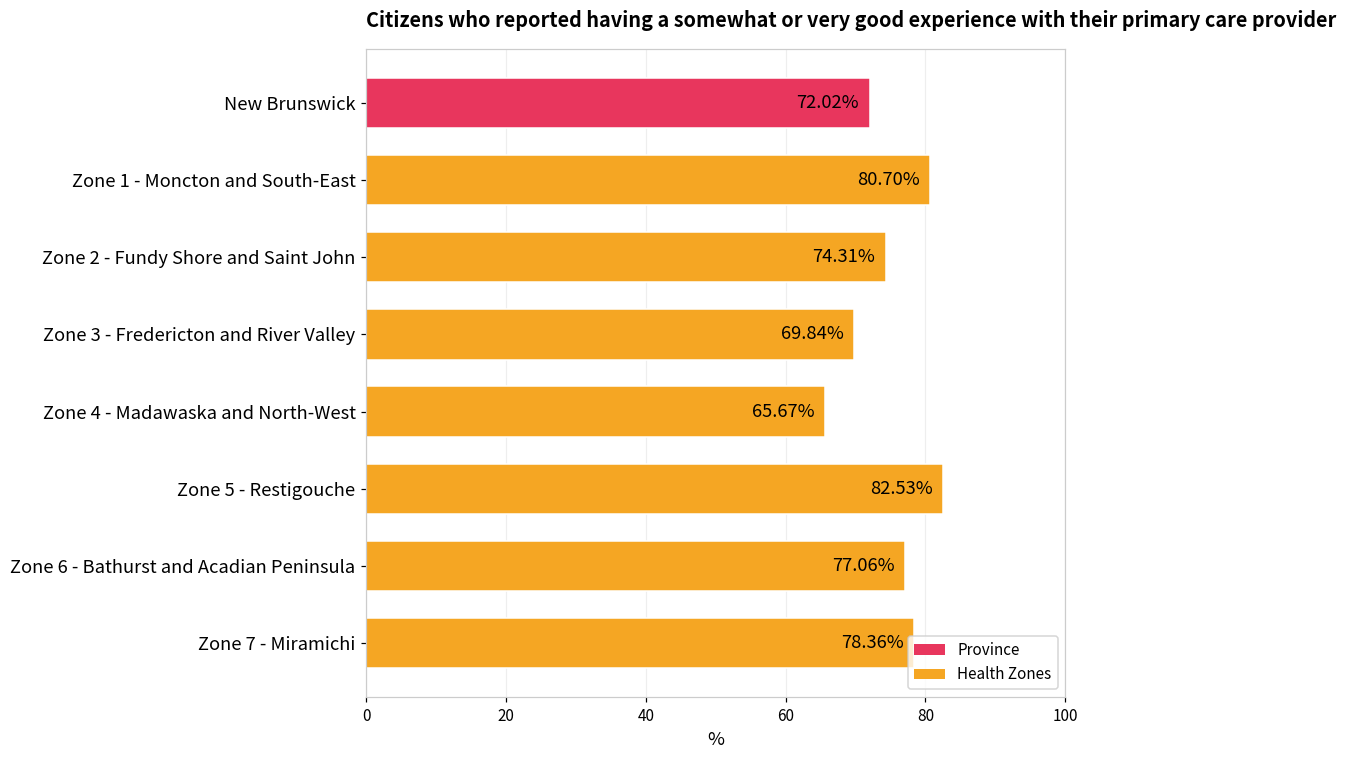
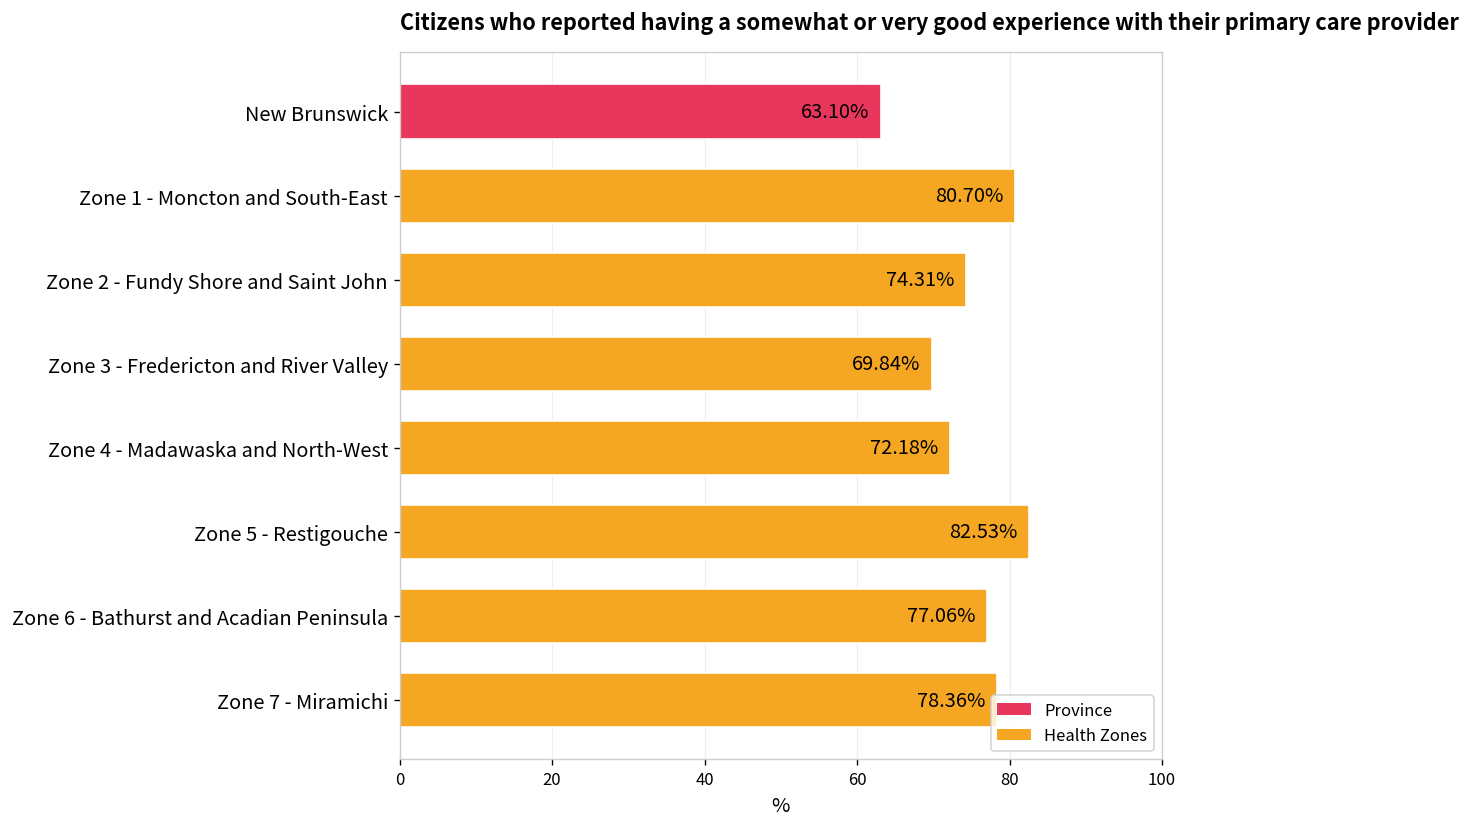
  {
-   "New Brunswick": "72.02%",
+   "New Brunswick": "63.10%",
    "Zone 1 - Moncton and South-East": "80.70%",
    "Zone 2 - Fundy Shore and Saint John": "74.31%",
    "Zone 3 - Fredericton and River Valley": "69.84%",
-   "Zone 4 - Madawaska and North-West": "65.67%",
+   "Zone 4 - Madawaska and North-West": "72.18%",
    "Zone 5 - Restigouche": "82.53%",
    "Zone 6 - Bathurst and Acadian Peninsula": "77.06%"
  }
